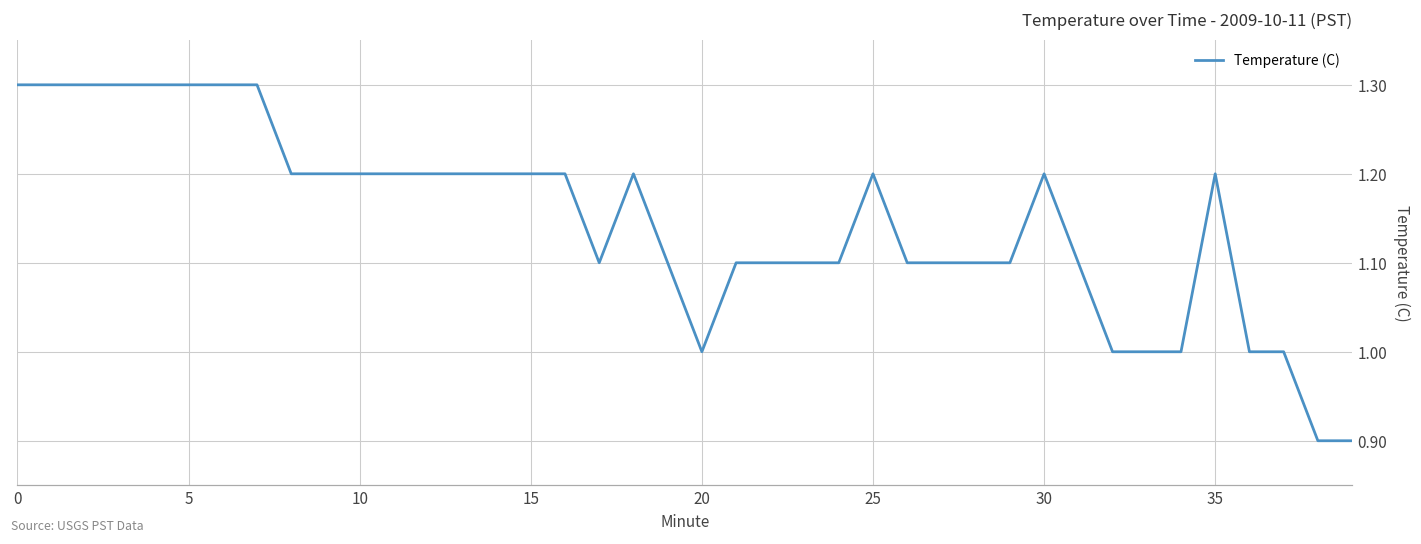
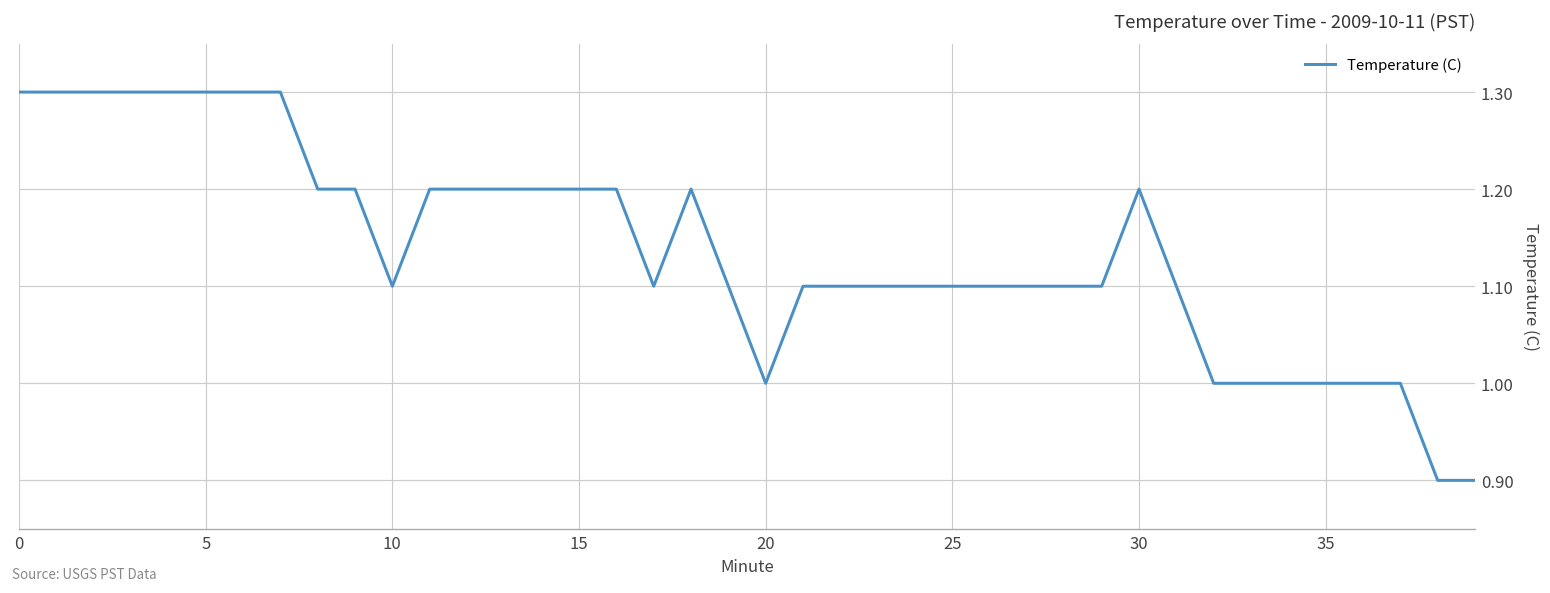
  {
    "0": 1.3,
    "5": 1.3,
-   "10": 1.2,
+   "10": 1.1,
    "15": 1.2,
    "20": 1.0,
-   "25": 1.2,
+   "25": 1.1,
    "30": 1.2,
-   "35": 1.2
+   "35": 1.0
  }
